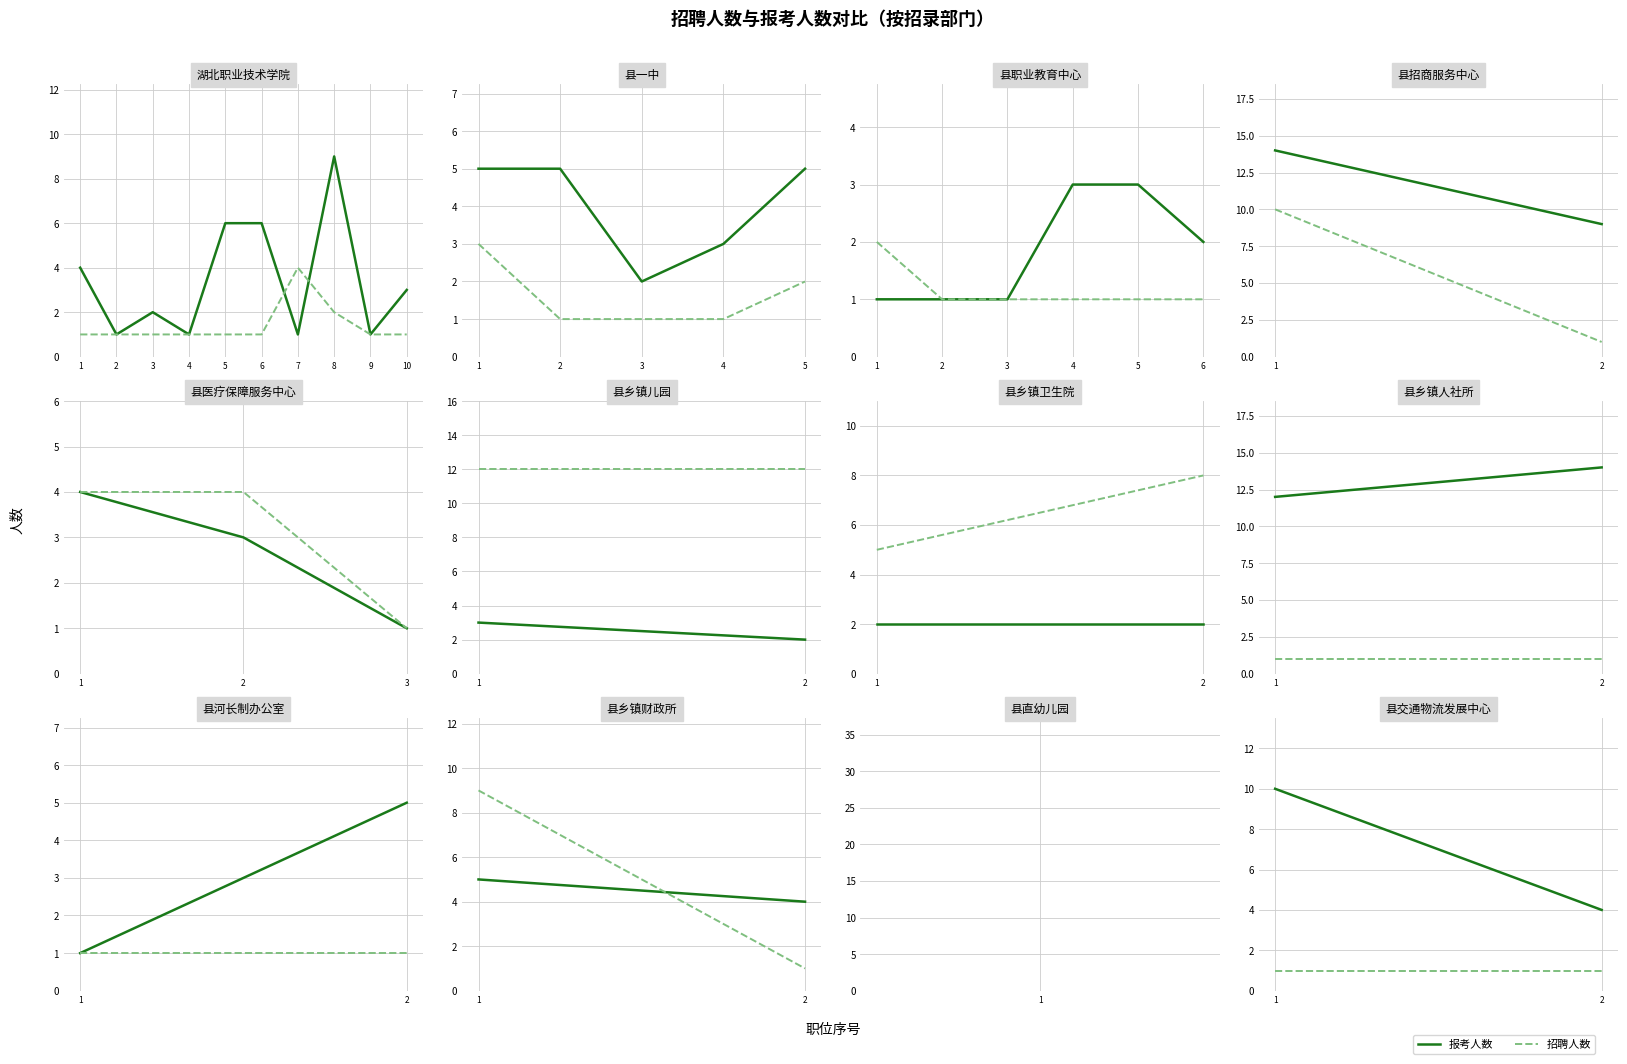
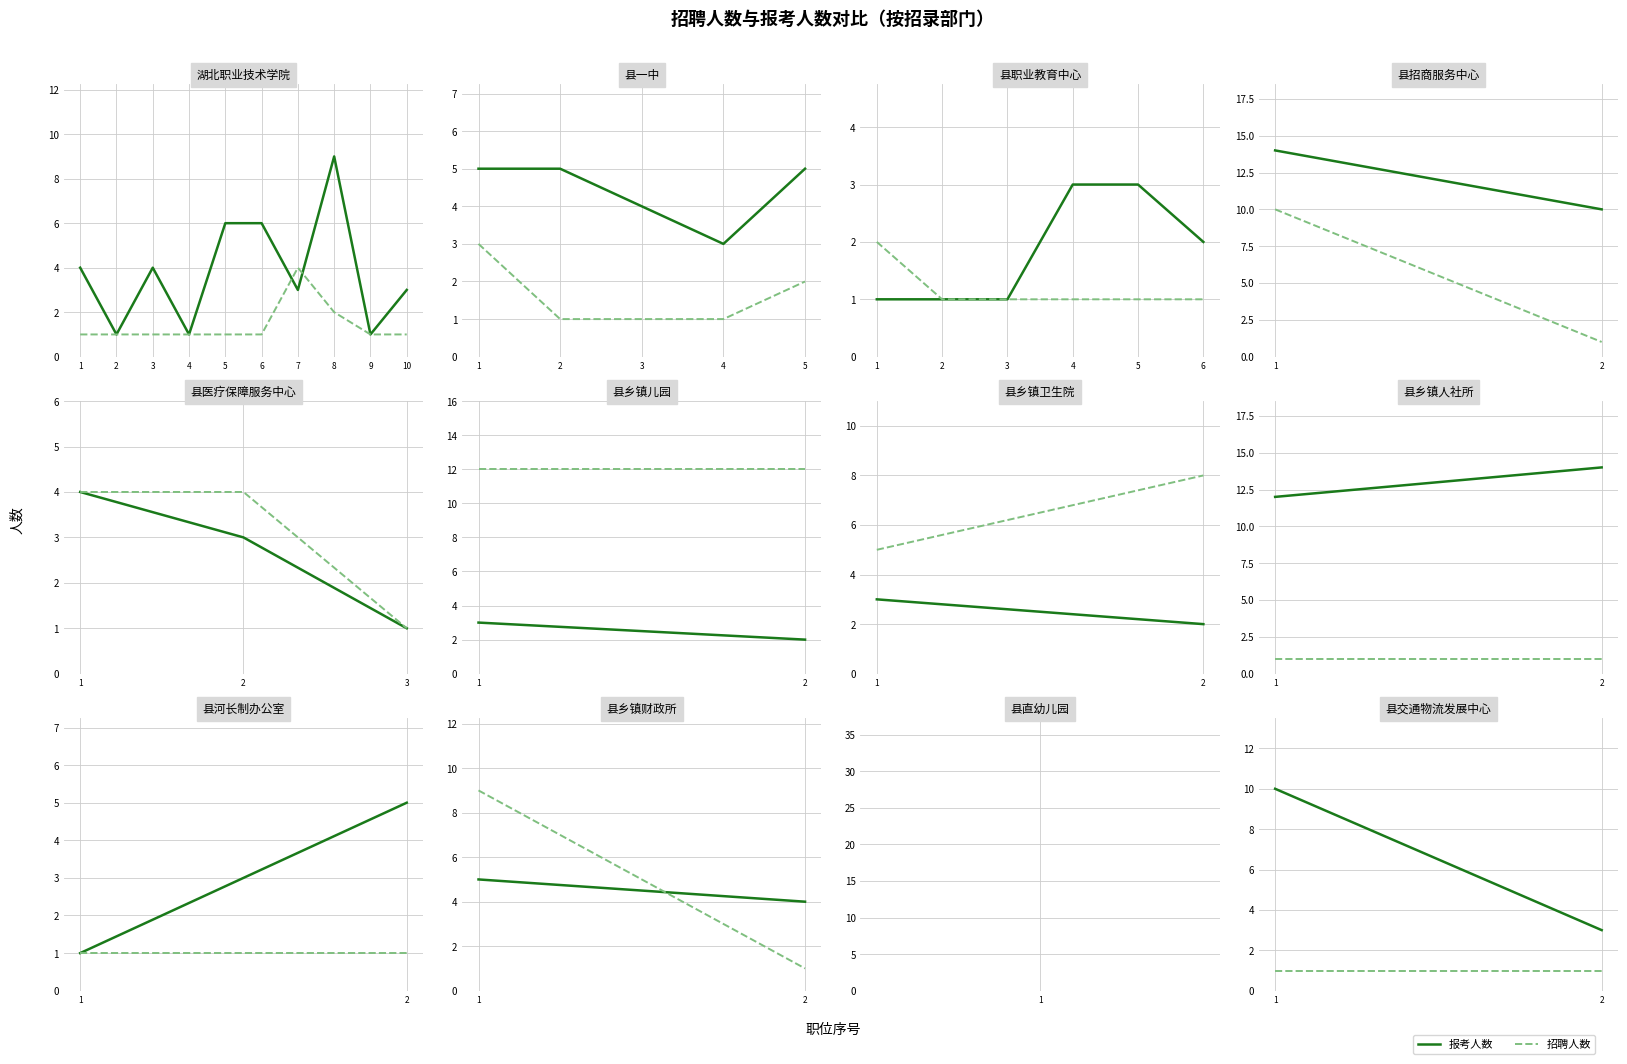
  {
    "湖北职业技术学院": {
      "报考人数": {
        "1": 4,
-       "3": 2,
+       "3": 4,
        "5": 6,
        "6": 6,
-       "7": 1,
+       "7": 3,
        "8": 9,
        "10": 3
      },
      "招聘人数": {
        "1": 1,
        "3": 1,
        "5": 1,
        "6": 1,
        "7": 4,
        "8": 2,
        "10": 1
      }
    },
    "县一中": {
      "报考人数": {
        "1": 5,
        "2": 5,
-       "3": 2,
+       "3": 4,
        "4": 3,
        "5": 5
      },
      "招聘人数": {
        "1": 3,
        "2": 1,
        "3": 1,
        "4": 1,
        "5": 2
      }
    },
    "县职业教育中心": {
      "报考人数": {
        "1": 1.0,
        "4": 3.0,
        "5": 3.0,
        "6": 2.0
      },
      "招聘人数": {
        "1": 2.0,
        "4": 1.0,
        "5": 1.0,
        "6": 1.0
      }
    },
    "县招商服务中心": {
      "报考人数": {
        "1": 14,
-       "2": 9
+       "2": 10
      },
      "招聘人数": {
        "1": 10,
        "2": 1
      }
    },
    "县医疗保障服务中心": {
      "报考人数": {
        "2": 3.0
      },
      "招聘人数": {
        "2": 4.0
      }
    },
    "县乡镇儿园": {
      "报考人数": {
        "1": 3.0,
        "2": 2.0
      },
      "招聘人数": {
        "1": 12.0,
        "2": 12.0
      }
    },
    "县乡镇卫生院": {
      "报考人数": {
-       "1": 2,
+       "1": 3,
        "2": 2
      },
      "招聘人数": {
        "1": 5,
        "2": 8
      }
    },
    "县乡镇人社所": {
      "报考人数": {
        "1": 12.0,
        "2": 14.0
      },
      "招聘人数": {
        "1": 1.0,
        "2": 1.0
      }
    },
    "县河长制办公室": {
      "报考人数": {
        "2": 5.0
      },
      "招聘人数": {
        "2": 1.0
      }
    },
    "县乡镇财政所": {
      "报考人数": {
        "1": 5.0,
        "2": 4.0
      },
      "招聘人数": {
        "1": 9.0,
        "2": 1.0
      }
    },
    "县直幼儿园": {
      "报考人数": {
        "1": 29
      },
      "招聘人数": {
        "1": 12
      }
    },
    "县交通物流发展中心": {
      "报考人数": {
        "1": 10,
-       "2": 4
+       "2": 3
      },
      "招聘人数": {
        "1": 1,
        "2": 1
      }
    }
  }
